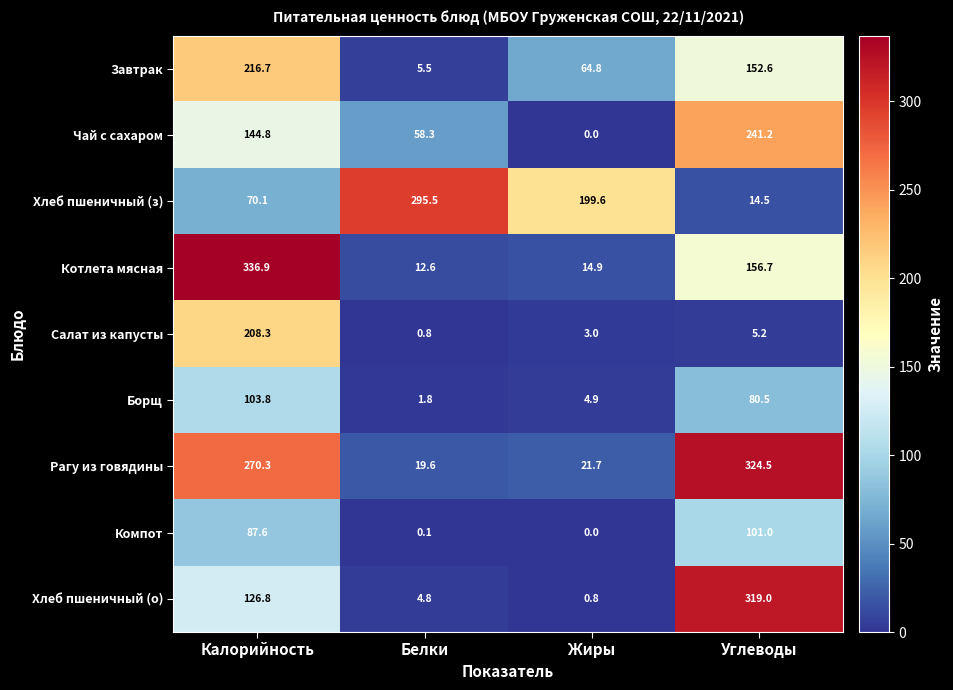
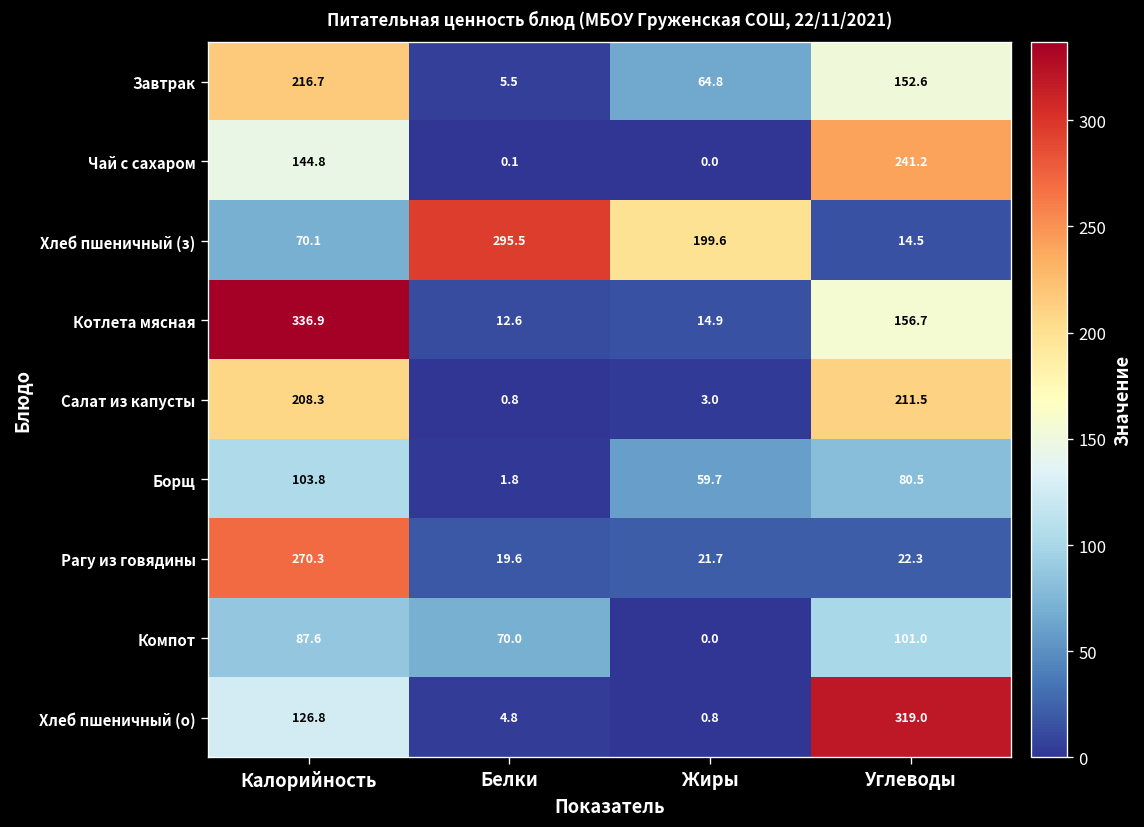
  {
    "Завтрак": {
      "Калорийность": 216.7,
      "Белки": 5.5,
      "Жиры": 64.8,
      "Углеводы": 152.6
    },
    "Чай с сахаром": {
      "Калорийность": 144.8,
-     "Белки": 58.3,
+     "Белки": 0.1,
      "Жиры": 0.0,
      "Углеводы": 241.2
    },
    "Хлеб пшеничный (з)": {
      "Калорийность": 70.1,
      "Белки": 295.5,
      "Жиры": 199.6,
      "Углеводы": 14.5
    },
    "Котлета мясная": {
      "Калорийность": 336.9,
      "Белки": 12.6,
      "Жиры": 14.9,
      "Углеводы": 156.7
    },
    "Салат из капусты": {
      "Калорийность": 208.3,
      "Белки": 0.8,
      "Жиры": 3.0,
-     "Углеводы": 5.2
+     "Углеводы": 211.5
    },
    "Борщ": {
      "Калорийность": 103.8,
      "Белки": 1.8,
-     "Жиры": 4.9,
+     "Жиры": 59.7,
      "Углеводы": 80.5
    },
    "Рагу из говядины": {
      "Калорийность": 270.3,
      "Белки": 19.6,
      "Жиры": 21.7,
-     "Углеводы": 324.5
+     "Углеводы": 22.3
    },
    "Компот": {
      "Калорийность": 87.6,
-     "Белки": 0.1,
+     "Белки": 70.0,
      "Жиры": 0.0,
      "Углеводы": 101.0
    },
    "Хлеб пшеничный (о)": {
      "Калорийность": 126.8,
      "Белки": 4.8,
      "Жиры": 0.8,
      "Углеводы": 319.0
    }
  }
